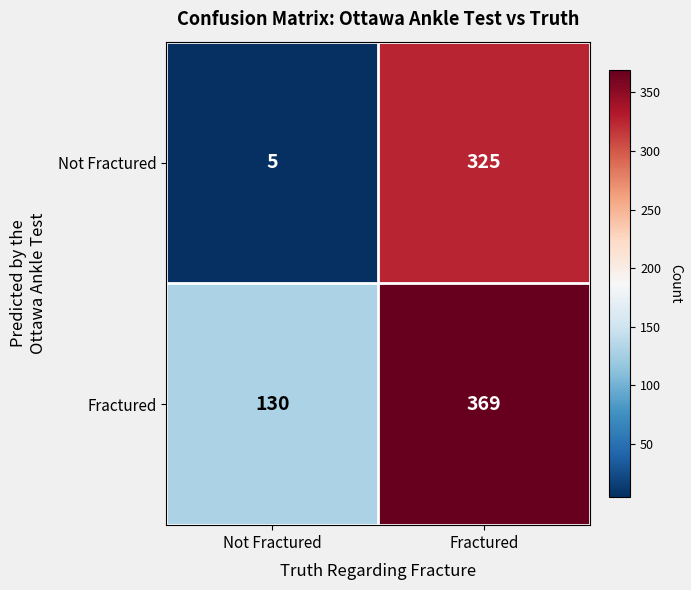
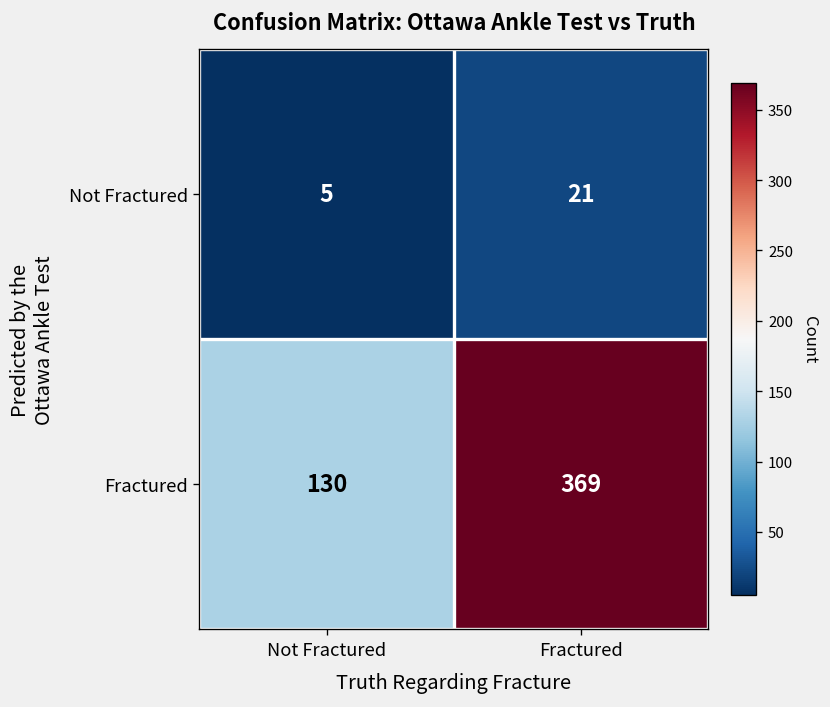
  {
    "Not Fractured": {
      "Not Fractured": 5,
-     "Fractured": 325
+     "Fractured": 21
    },
    "Fractured": {
      "Not Fractured": 130,
      "Fractured": 369
    }
  }
